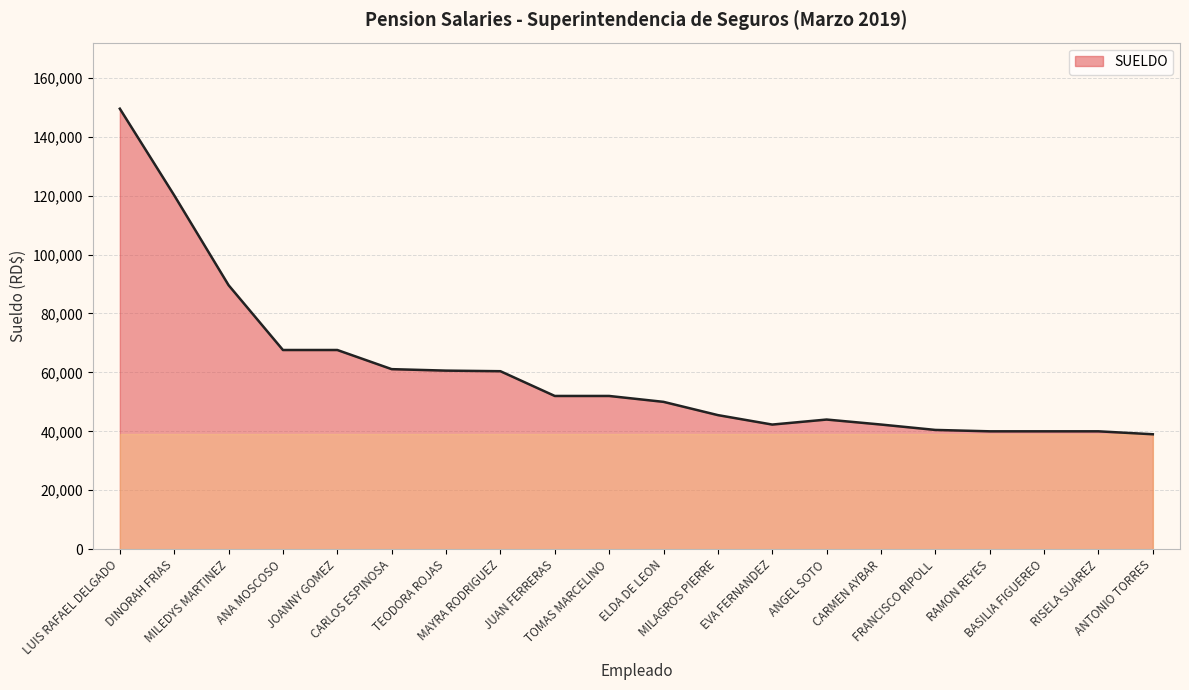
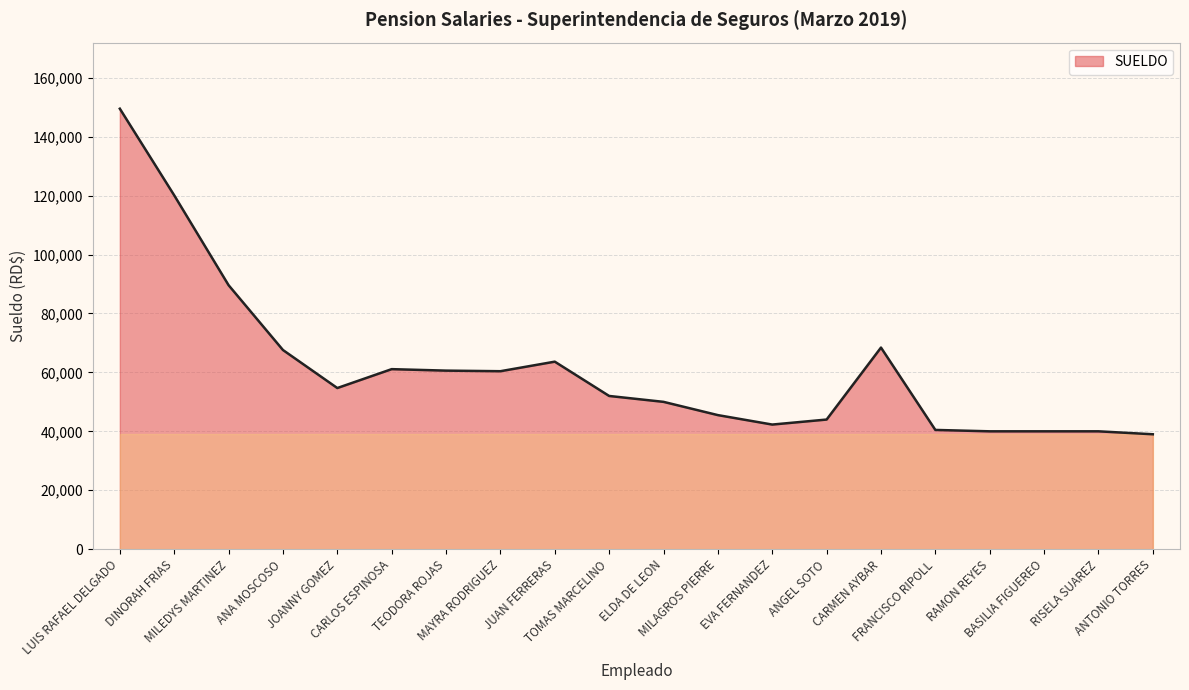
  {
    "SUELDO": {
      "LUIS RAFAEL DELGADO": "150,000",
      "DINORAH FRIAS": "120,000",
      "MILEDYS MARTINEZ": "90,000",
      "ANA MOSCOSO": "68,000",
-     "JOANNY GOMEZ": "68,000",
+     "JOANNY GOMEZ": "55,000",
      "CARLOS ESPINOSA": "61,000",
      "TEODORA ROJAS": "61,000",
      "MAYRA RODRIGUEZ": "60,000",
-     "JUAN FERRERAS": "52,000",
+     "JUAN FERRERAS": "64,000",
      "TOMAS MARCELINO": "52,000",
      "ELDA DE LEON": "50,000",
      "MILAGROS PIERRE": "46,000",
      "EVA FERNANDEZ": "42,000",
      "ANGEL SOTO": "44,000",
-     "CARMEN AYBAR": "42,000",
+     "CARMEN AYBAR": "68,000",
      "FRANCISCO RIPOLL": "40,000",
      "RAMON REYES": "40,000",
      "BASILIA FIGUEREO": "40,000",
      "RISELA SUAREZ": "40,000"
    }
  }
